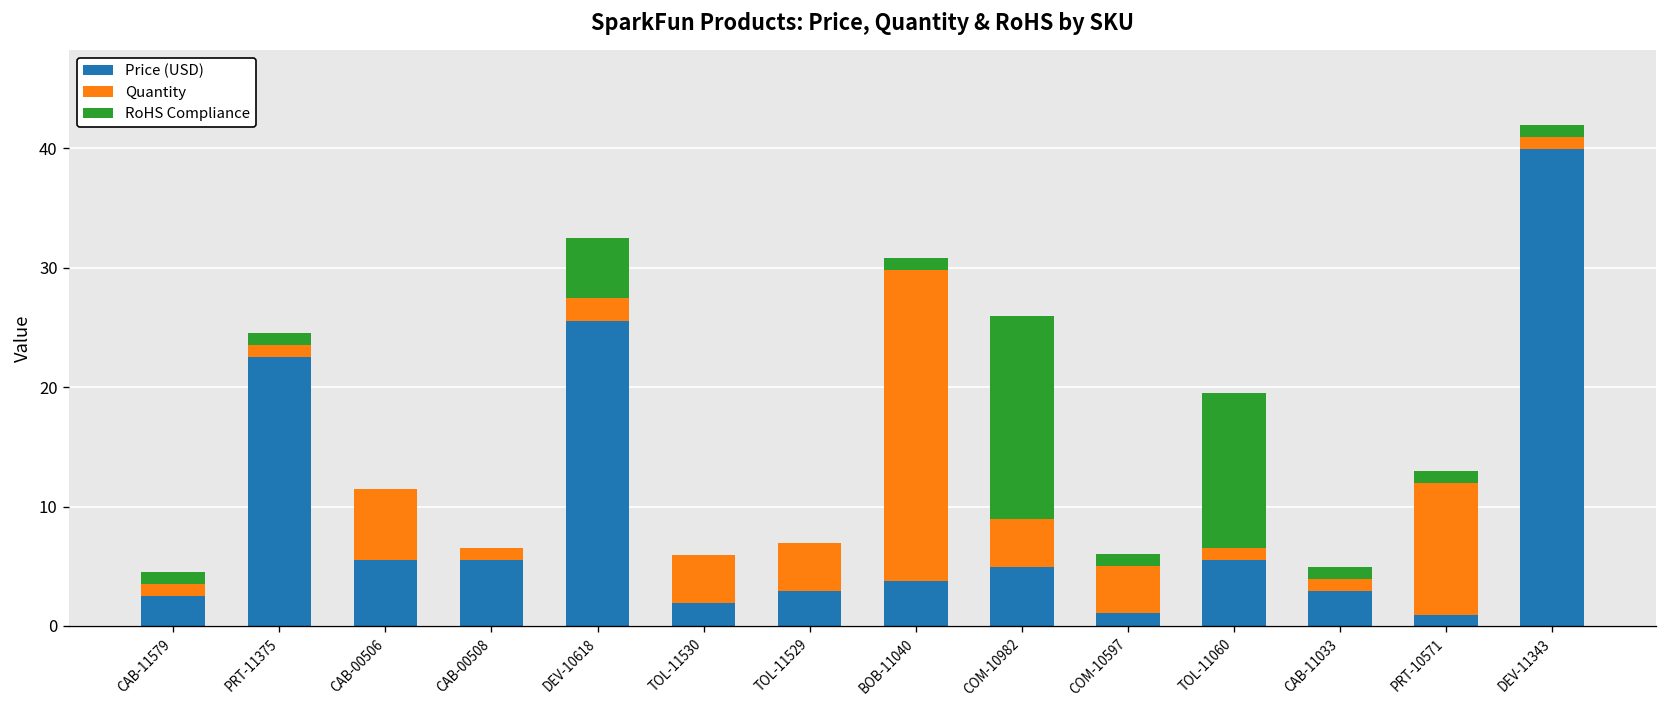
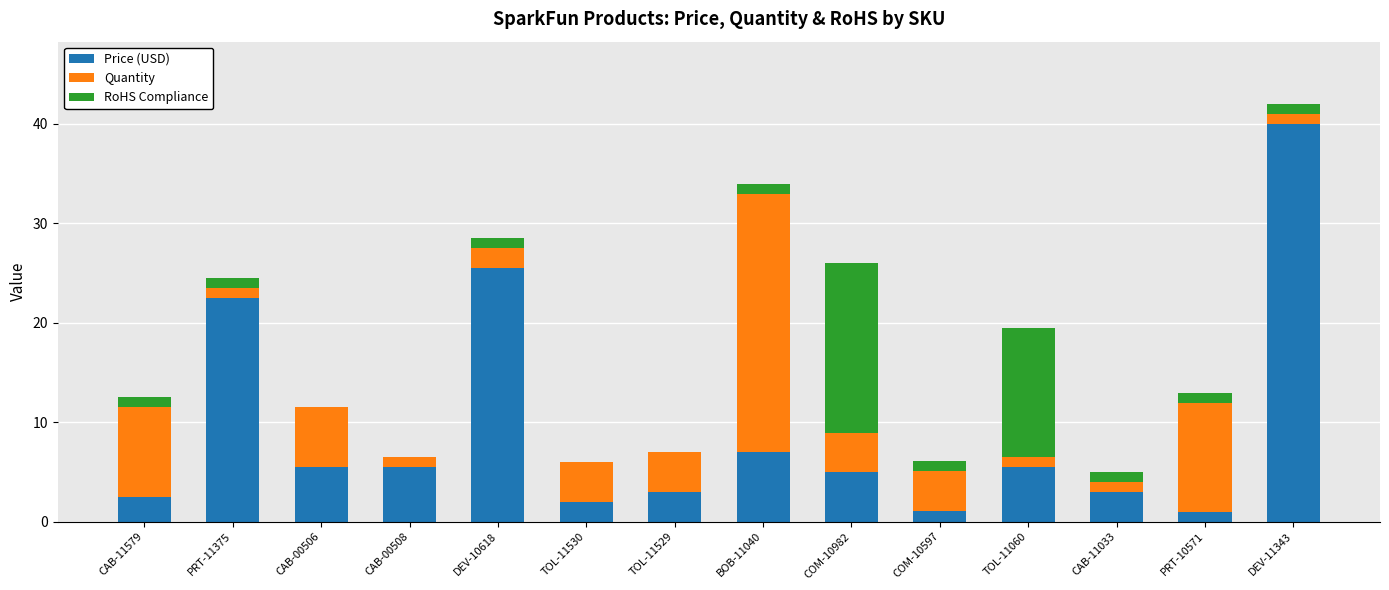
  {
    "Price (USD)": {
      "CAB-11579": 3,
      "PRT-11375": 23,
      "CAB-00506": 6,
      "CAB-00508": 6,
      "DEV-10618": 26,
      "TOL-11530": 2,
      "TOL-11529": 3,
-     "BOB-11040": 4,
+     "BOB-11040": 7,
      "COM-10982": 5,
      "COM-10597": 1,
      "TOL-11060": 6,
      "CAB-11033": 3,
      "PRT-10571": 1,
      "DEV-11343": 40
    },
    "Quantity": {
-     "CAB-11579": 1,
+     "CAB-11579": 9,
      "PRT-11375": 1,
      "CAB-00506": 6,
      "CAB-00508": 1,
      "DEV-10618": 2,
      "TOL-11530": 4,
      "TOL-11529": 4,
      "BOB-11040": 26,
      "COM-10982": 4,
      "COM-10597": 4,
      "TOL-11060": 1,
      "CAB-11033": 1,
      "PRT-10571": 11,
      "DEV-11343": 1
    },
    "RoHS Compliance": {
      "CAB-11579": 1,
      "PRT-11375": 1,
      "CAB-00506": 0,
      "CAB-00508": 0,
-     "DEV-10618": 5,
+     "DEV-10618": 1,
      "TOL-11530": 0,
      "TOL-11529": 0,
      "BOB-11040": 1,
      "COM-10982": 17,
      "COM-10597": 1,
      "TOL-11060": 13,
      "CAB-11033": 1,
      "PRT-10571": 1,
      "DEV-11343": 1
    }
  }
